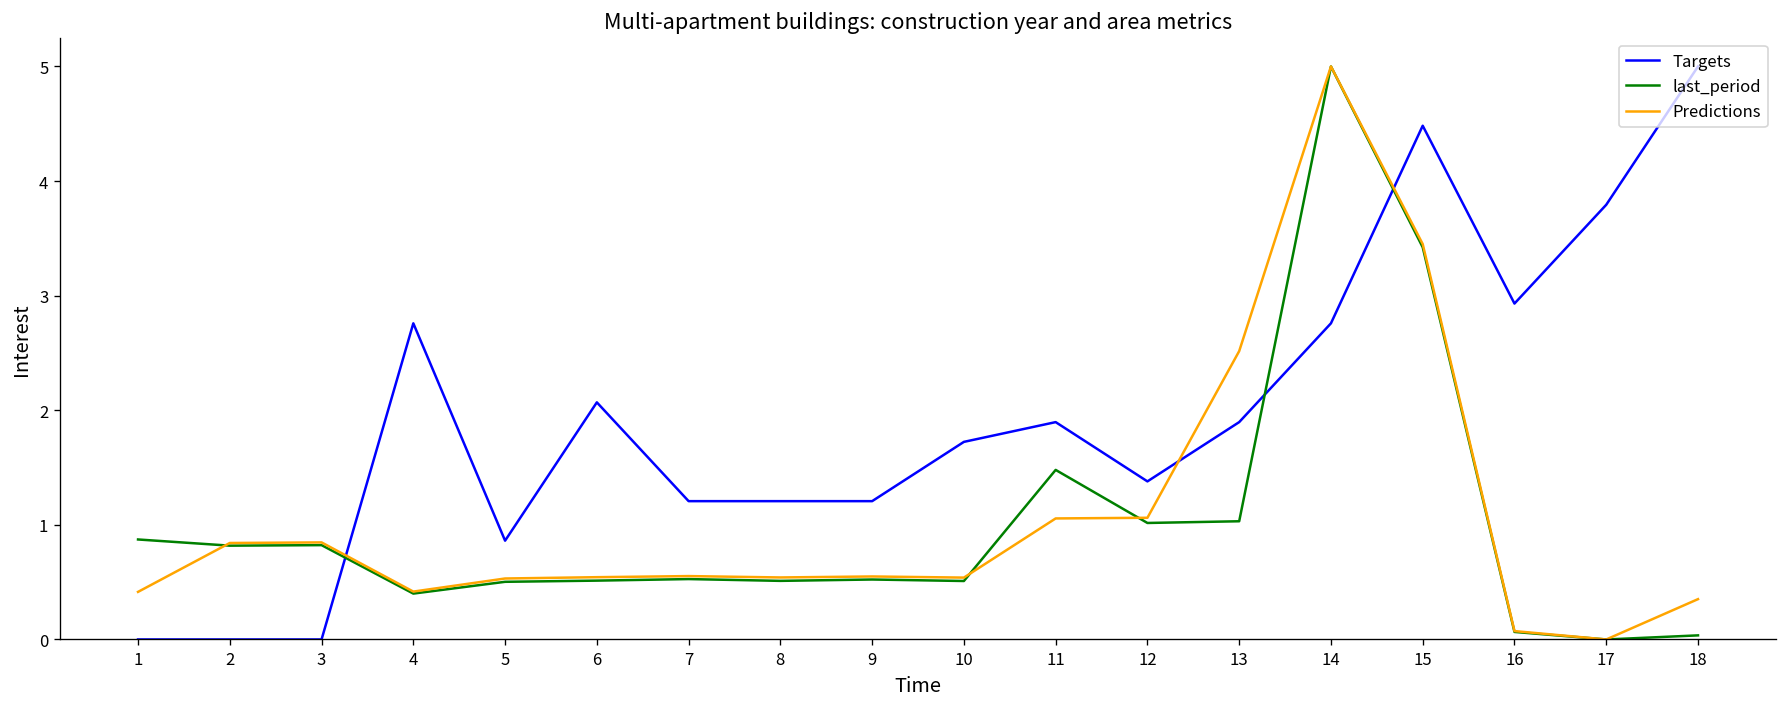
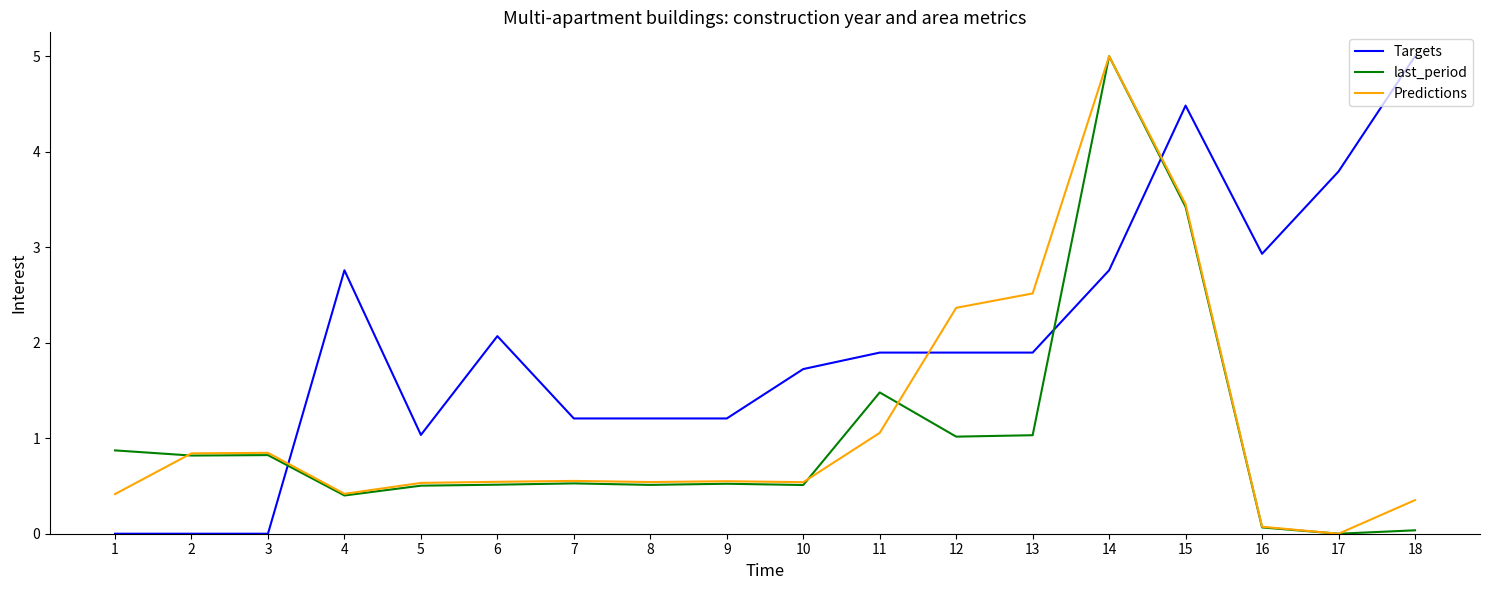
  {
    "Targets": {
      "1": 0.0,
      "2": 0.0,
      "3": 0.0,
      "4": 2.8,
-     "5": 0.9,
+     "5": 1.0,
      "6": 2.1,
      "7": 1.2,
      "8": 1.2,
      "9": 1.2,
      "10": 1.7,
      "11": 1.9,
-     "12": 1.4,
+     "12": 1.9,
      "13": 1.9,
      "14": 2.8,
      "15": 4.5,
      "16": 2.9,
      "17": 3.8
    },
    "last_period": {
      "1": 0.9,
      "5": 0.5,
      "6": 0.5,
      "8": 0.5,
      "9": 0.5,
      "10": 0.5,
      "11": 1.5,
      "12": 1.0,
      "13": 1.0,
      "15": 3.4,
      "18": 0.0
    },
    "Predictions": {
      "1": 0.4,
      "5": 0.5,
      "6": 0.5,
      "8": 0.5,
      "9": 0.5,
      "10": 0.5,
      "11": 1.1,
-     "12": 1.1,
+     "12": 2.4,
      "13": 2.5,
      "15": 3.5,
      "18": 0.4
    }
  }
